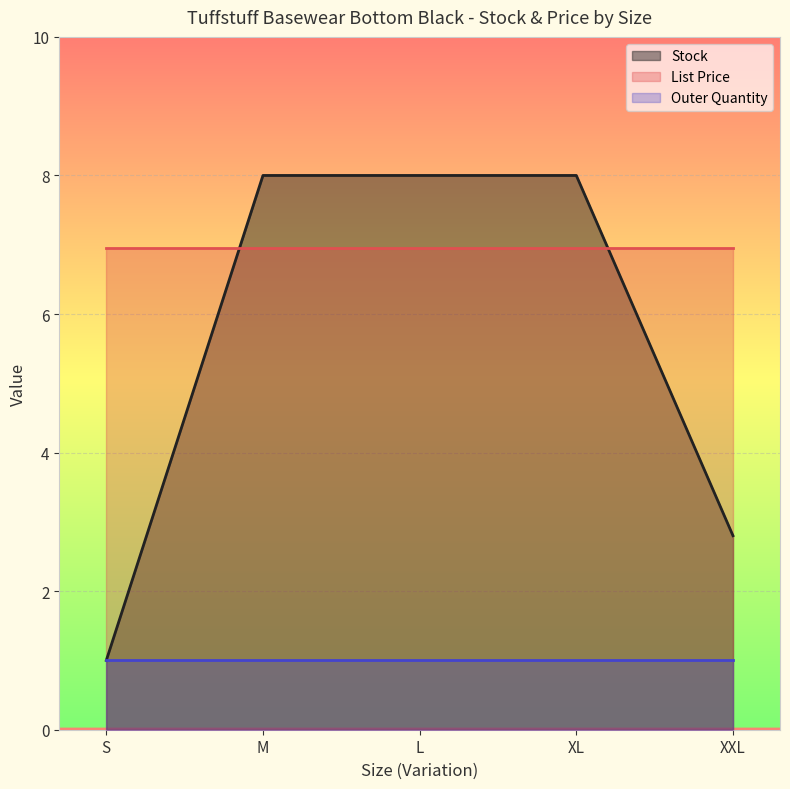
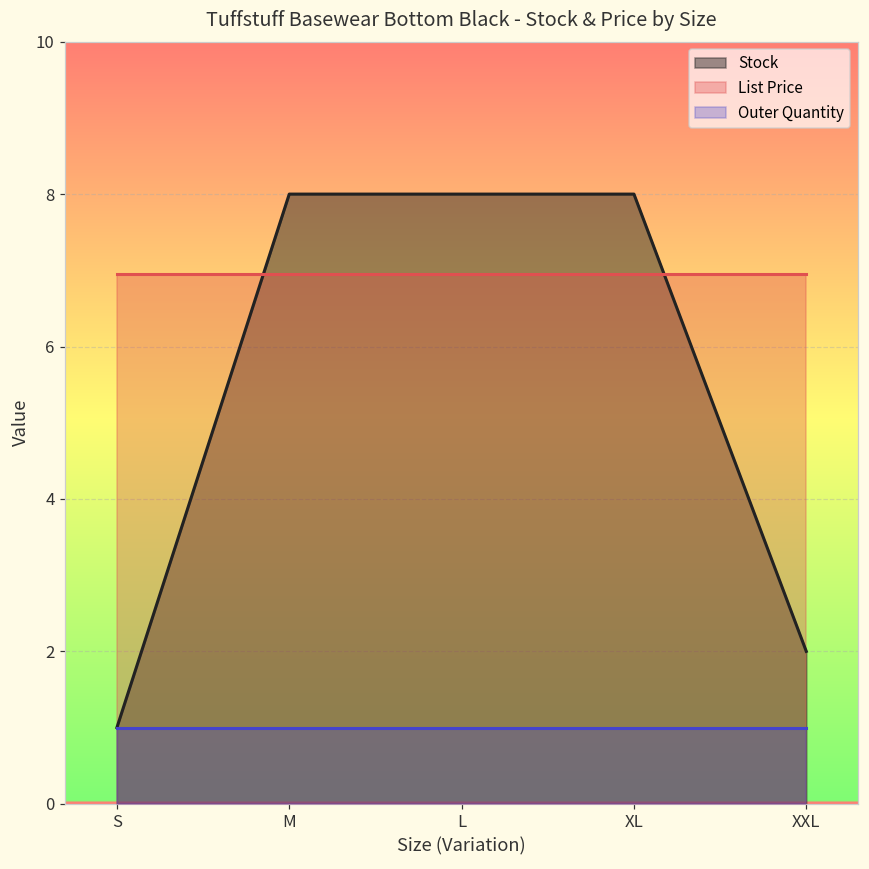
  {
    "Stock": {
      "M": 8.0,
      "L": 8.0,
      "XL": 8.0,
-     "XXL": 2.8
+     "XXL": 2.0
    },
    "List Price": {
      "S": 7.0,
      "M": 7.0,
      "L": 7.0,
      "XL": 7.0,
      "XXL": 7.0
    },
    "Outer Quantity": {
      "M": 1.0,
      "L": 1.0,
      "XL": 1.0,
      "XXL": 1.0
    }
  }
